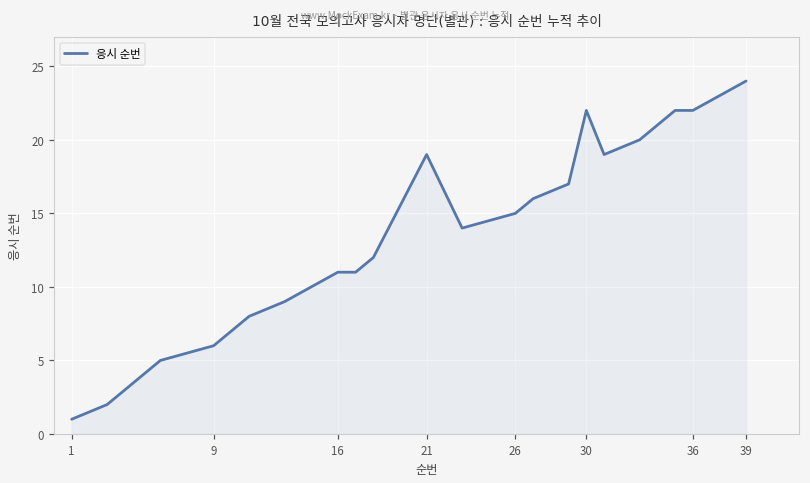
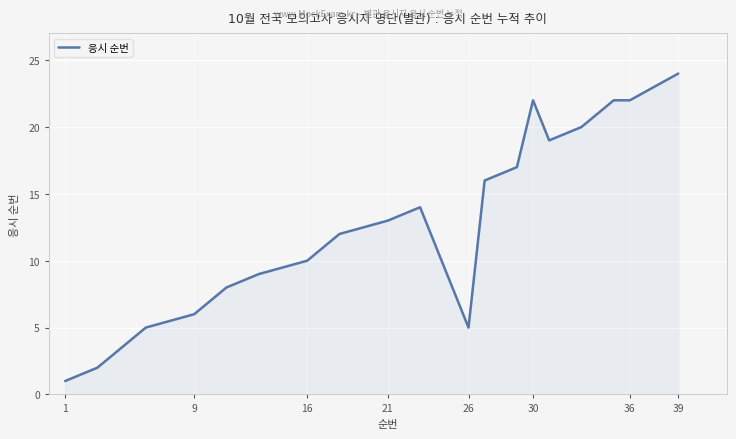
  {
    "1": 1,
    "9": 6,
-   "16": 11,
-   "21": 19,
-   "26": 15,
+   "16": 10,
+   "21": 13,
+   "26": 5,
    "30": 22,
    "36": 22,
    "39": 24
  }
